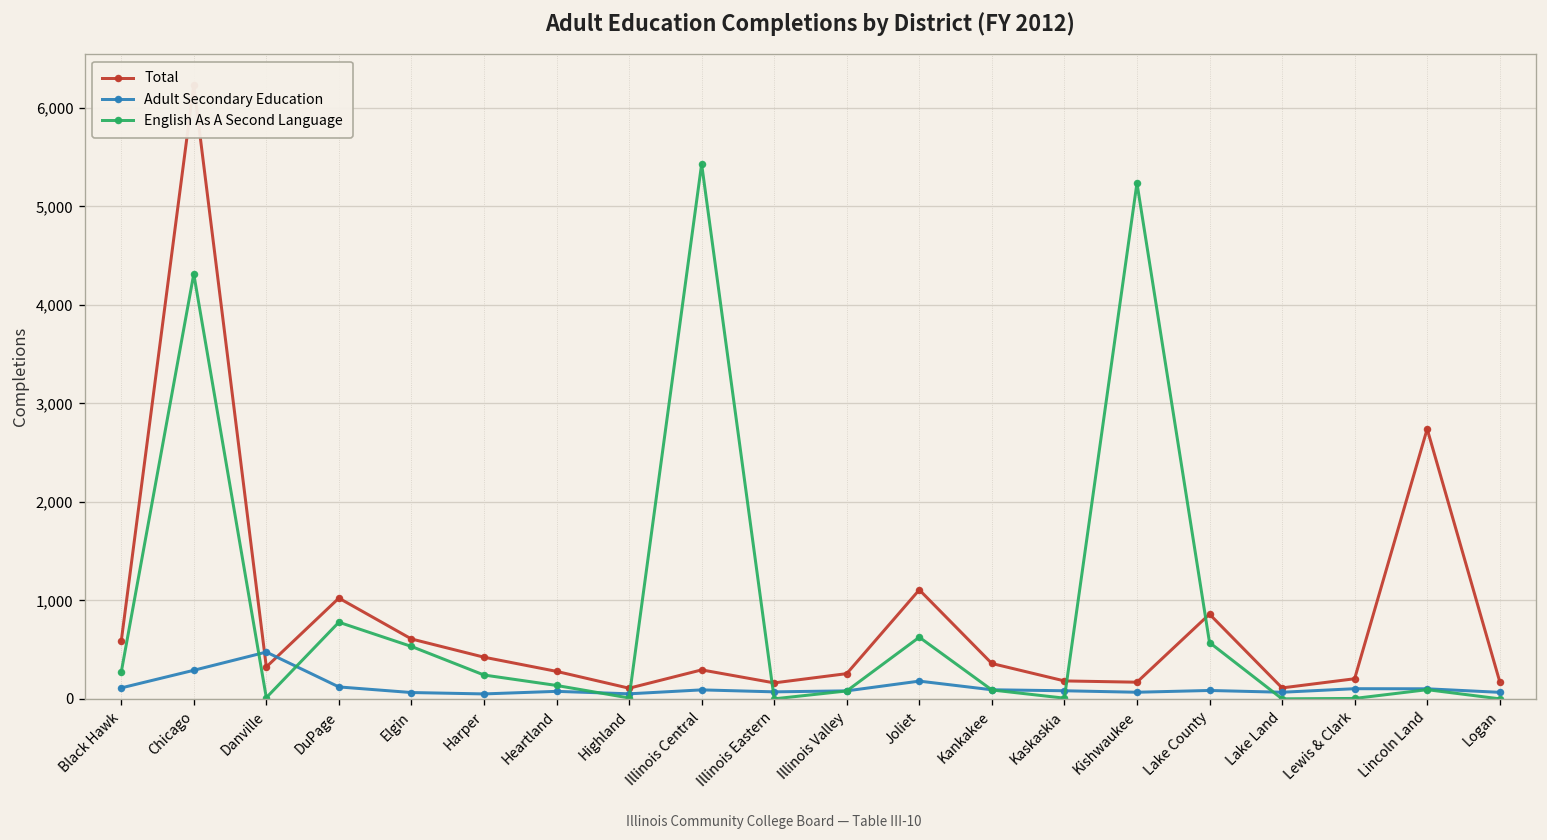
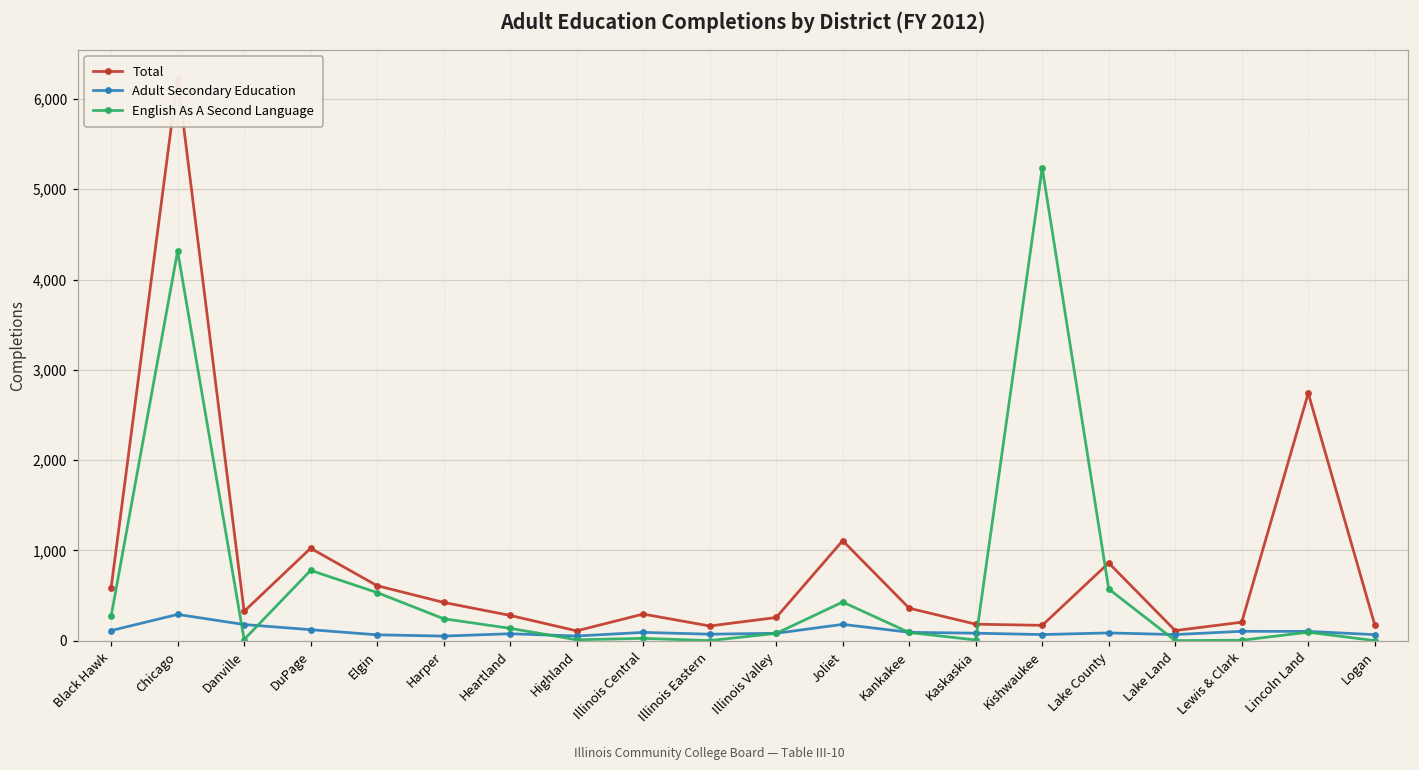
  {
    "Total": {
      "Black Hawk": "600",
      "Danville": "300",
      "DuPage": "1,000",
      "Elgin": "600",
      "Harper": "400",
      "Heartland": "300",
      "Highland": "100",
      "Illinois Central": "300",
      "Illinois Eastern": "200",
      "Illinois Valley": "300",
      "Joliet": "1,100",
      "Kankakee": "400",
      "Kaskaskia": "200",
      "Kishwaukee": "200",
      "Lake County": "900",
      "Lake Land": "100",
      "Lewis & Clark": "200",
      "Lincoln Land": "2,700",
      "Logan": "200"
    },
    "Adult Secondary Education": {
      "Black Hawk": "100",
      "Chicago": "300",
-     "Danville": "500",
+     "Danville": "200",
      "DuPage": "100",
      "Elgin": "100",
      "Harper": "100",
      "Heartland": "100",
      "Highland": "100",
      "Illinois Central": "100",
      "Illinois Eastern": "100",
      "Joliet": "200",
      "Kaskaskia": "100",
      "Kishwaukee": "100",
      "Lake County": "100",
      "Lake Land": "100",
      "Lewis & Clark": "100",
      "Logan": "100"
    },
    "English As A Second Language": {
      "Black Hawk": "300",
      "Chicago": "4,300",
      "Danville": "0",
      "DuPage": "800",
      "Elgin": "500",
      "Harper": "200",
      "Heartland": "100",
      "Highland": "0",
-     "Illinois Central": "5,400",
+     "Illinois Central": "0",
      "Illinois Eastern": "0",
-     "Joliet": "600",
+     "Joliet": "400",
      "Kaskaskia": "0",
      "Kishwaukee": "5,200",
      "Lake County": "600",
      "Lake Land": "0",
      "Lewis & Clark": "0",
      "Logan": "0"
    }
  }
